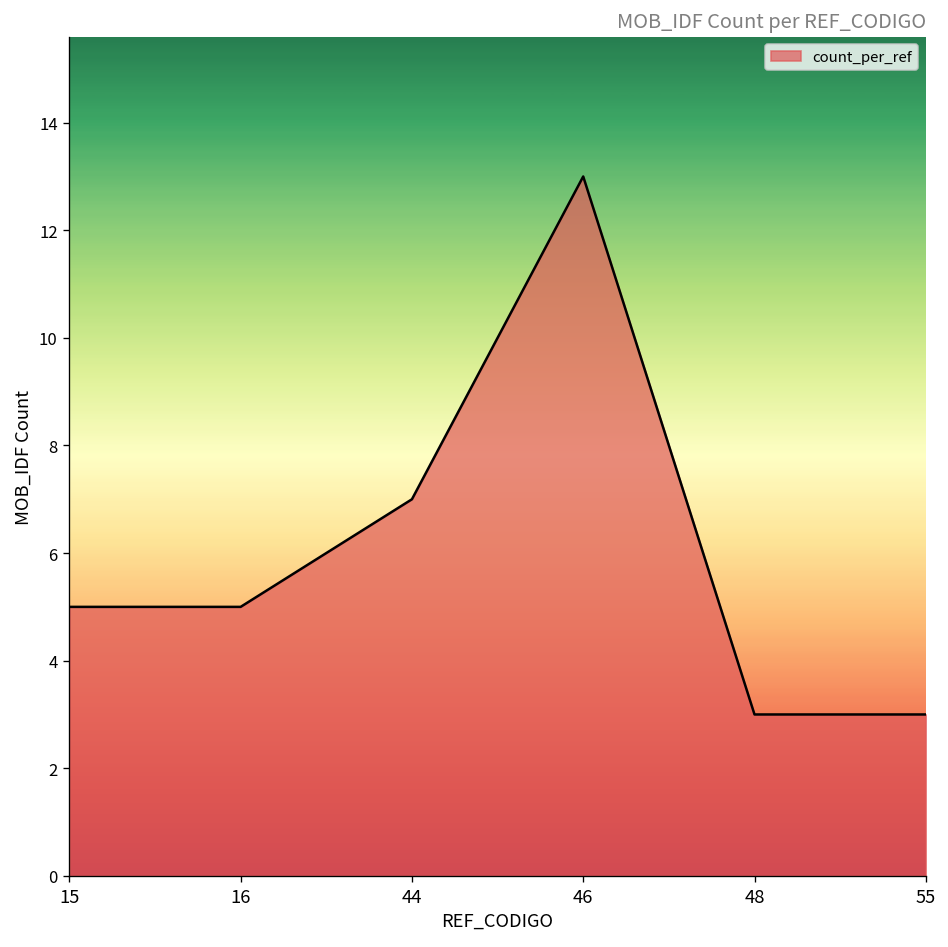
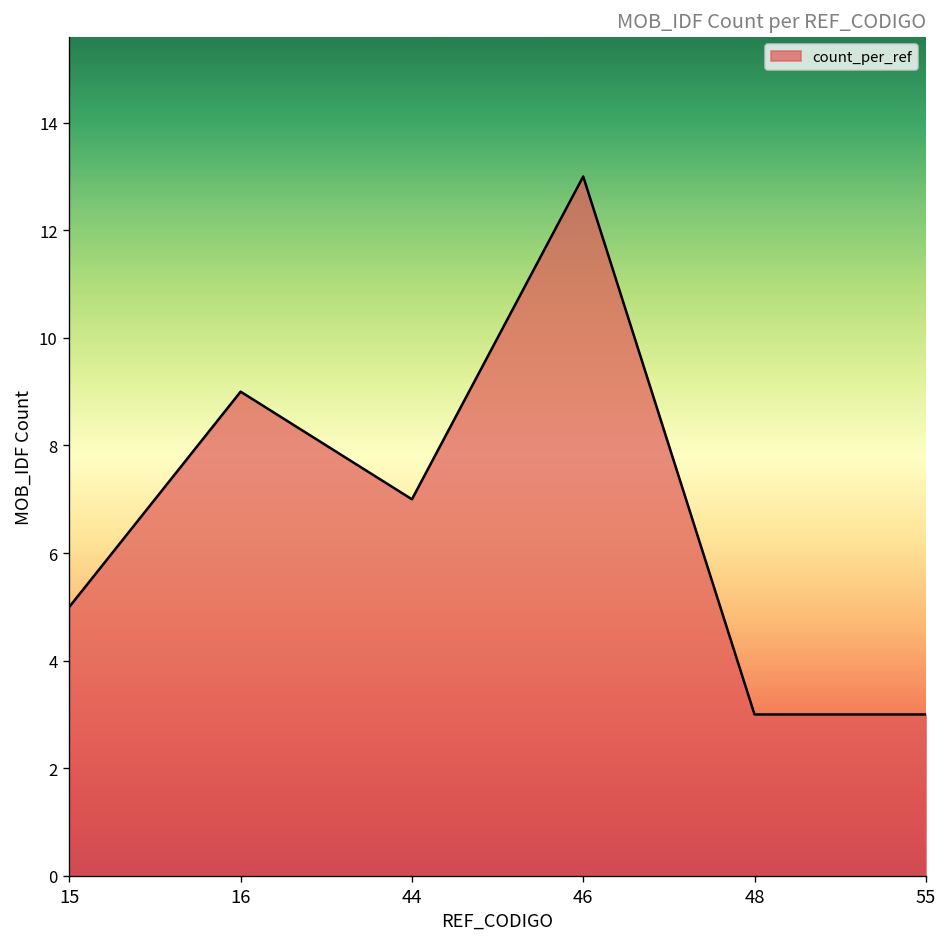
  {
    "15": 5,
-   "16": 5,
+   "16": 9,
    "44": 7,
    "46": 13,
    "48": 3,
    "55": 3
  }
